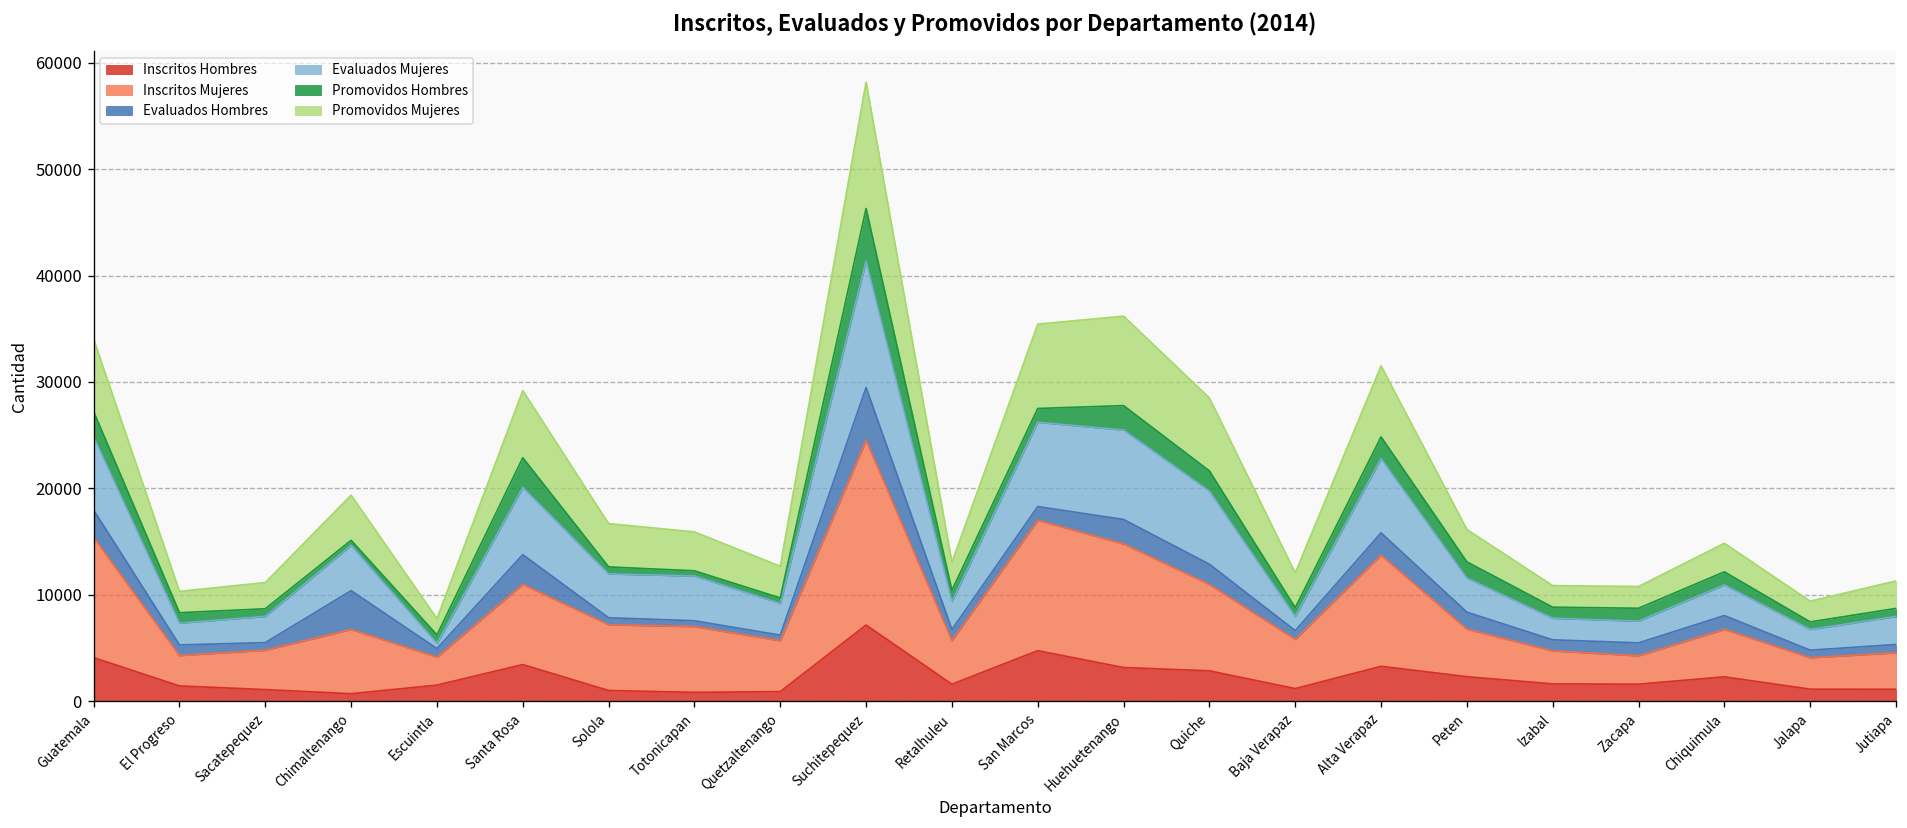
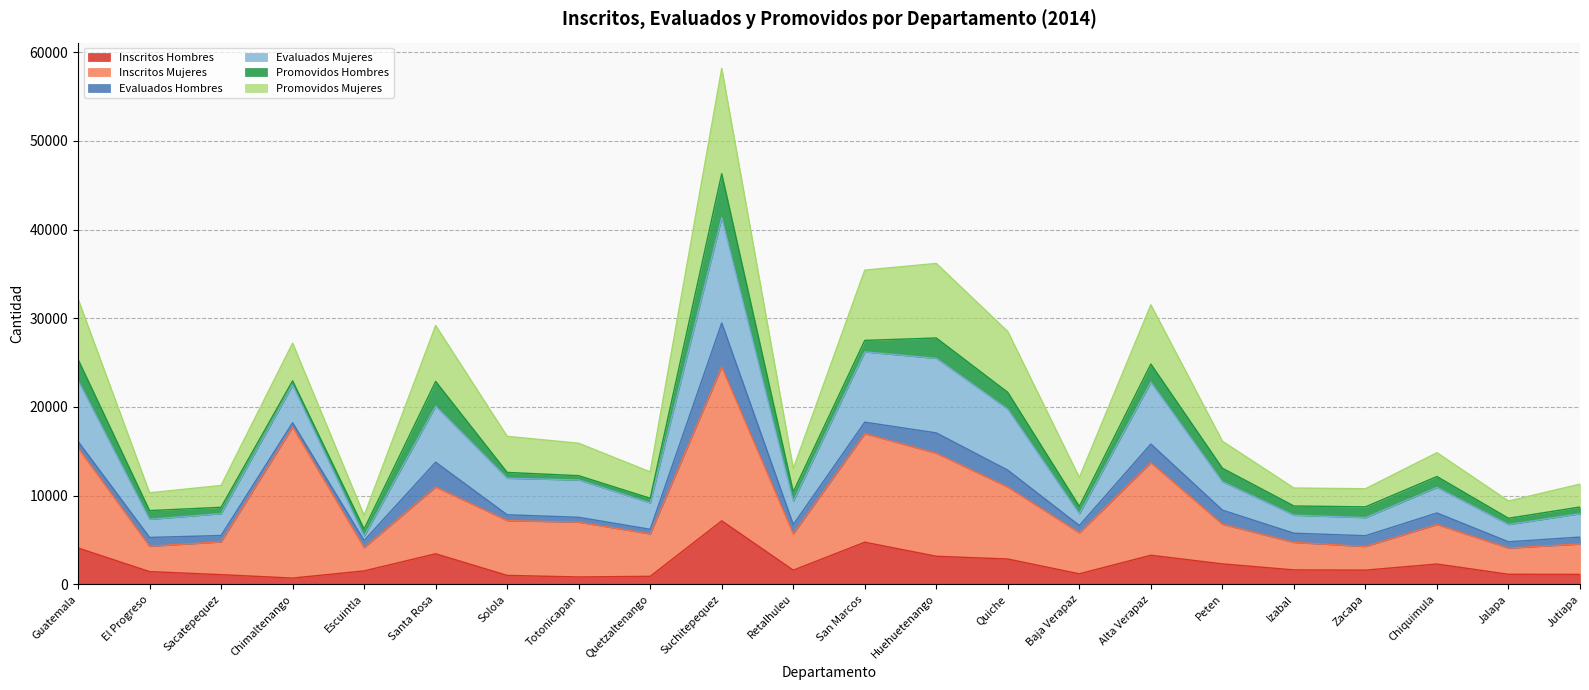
  {
    "Inscritos Hombres": {
      "Guatemala": 4000,
      "El Progreso": 1000,
      "Sacatepequez": 1000,
      "Chimaltenango": 1000,
      "Escuintla": 2000,
      "Santa Rosa": 3000,
      "Solola": 1000,
      "Totonicapan": 1000,
      "Quetzaltenango": 1000,
      "Suchitepequez": 7000,
      "Retalhuleu": 2000,
      "San Marcos": 5000,
      "Huehuetenango": 3000,
      "Quiche": 3000,
      "Baja Verapaz": 1000,
      "Alta Verapaz": 3000,
      "Peten": 2000,
      "Izabal": 2000,
      "Zacapa": 2000,
      "Chiquimula": 2000,
      "Jalapa": 1000,
      "Jutiapa": 1000
    },
    "Inscritos Mujeres": {
      "Guatemala": 11000,
      "El Progreso": 3000,
      "Sacatepequez": 4000,
-     "Chimaltenango": 6000,
+     "Chimaltenango": 17000,
      "Escuintla": 3000,
      "Santa Rosa": 8000,
      "Solola": 6000,
      "Totonicapan": 6000,
      "Quetzaltenango": 5000,
      "Suchitepequez": 17000,
      "Retalhuleu": 4000,
      "San Marcos": 12000,
      "Huehuetenango": 12000,
      "Quiche": 8000,
      "Baja Verapaz": 5000,
      "Alta Verapaz": 10000,
      "Peten": 4000,
      "Izabal": 3000,
      "Zacapa": 3000,
      "Chiquimula": 4000,
      "Jalapa": 3000,
      "Jutiapa": 3000
    },
    "Evaluados Hombres": {
-     "Guatemala": 3000,
+     "Guatemala": 1000,
      "El Progreso": 1000,
      "Sacatepequez": 1000,
-     "Chimaltenango": 4000,
+     "Chimaltenango": 0,
      "Escuintla": 1000,
      "Santa Rosa": 3000,
      "Solola": 1000,
      "Totonicapan": 1000,
      "Quetzaltenango": 1000,
      "Suchitepequez": 5000,
      "Retalhuleu": 1000,
      "San Marcos": 1000,
      "Huehuetenango": 2000,
      "Quiche": 2000,
      "Baja Verapaz": 1000,
      "Alta Verapaz": 2000,
      "Peten": 2000,
      "Izabal": 1000,
      "Zacapa": 1000,
      "Chiquimula": 1000,
      "Jalapa": 1000,
      "Jutiapa": 1000
    },
    "Evaluados Mujeres": {
      "Guatemala": 7000,
      "El Progreso": 2000,
      "Sacatepequez": 2000,
      "Chimaltenango": 4000,
      "Escuintla": 0,
      "Santa Rosa": 6000,
      "Solola": 4000,
      "Totonicapan": 4000,
      "Quetzaltenango": 3000,
      "Suchitepequez": 12000,
      "Retalhuleu": 3000,
      "San Marcos": 8000,
      "Huehuetenango": 8000,
      "Quiche": 7000,
      "Baja Verapaz": 1000,
      "Alta Verapaz": 7000,
      "Peten": 3000,
      "Izabal": 2000,
      "Zacapa": 2000,
      "Chiquimula": 3000,
      "Jalapa": 2000,
      "Jutiapa": 3000
    },
    "Promovidos Hombres": {
      "Guatemala": 2000,
      "El Progreso": 1000,
      "Sacatepequez": 1000,
      "Chimaltenango": 0,
      "Escuintla": 1000,
      "Santa Rosa": 3000,
      "Solola": 1000,
      "Totonicapan": 0,
      "Quetzaltenango": 1000,
      "Suchitepequez": 5000,
      "Retalhuleu": 1000,
      "San Marcos": 1000,
      "Huehuetenango": 2000,
      "Quiche": 2000,
      "Baja Verapaz": 1000,
      "Alta Verapaz": 2000,
      "Peten": 2000,
      "Izabal": 1000,
      "Zacapa": 1000,
      "Chiquimula": 1000,
      "Jalapa": 1000,
      "Jutiapa": 1000
    },
    "Promovidos Mujeres": {
      "Guatemala": 7000,
      "El Progreso": 2000,
      "Sacatepequez": 2000,
      "Chimaltenango": 4000,
      "Escuintla": 2000,
      "Santa Rosa": 6000,
      "Solola": 4000,
      "Totonicapan": 4000,
      "Quetzaltenango": 3000,
      "Suchitepequez": 12000,
      "Retalhuleu": 3000,
      "San Marcos": 8000,
      "Huehuetenango": 8000,
      "Quiche": 7000,
      "Baja Verapaz": 3000,
      "Alta Verapaz": 7000,
      "Peten": 3000,
      "Izabal": 2000,
      "Zacapa": 2000,
      "Chiquimula": 3000,
      "Jalapa": 2000,
      "Jutiapa": 3000
    }
  }
